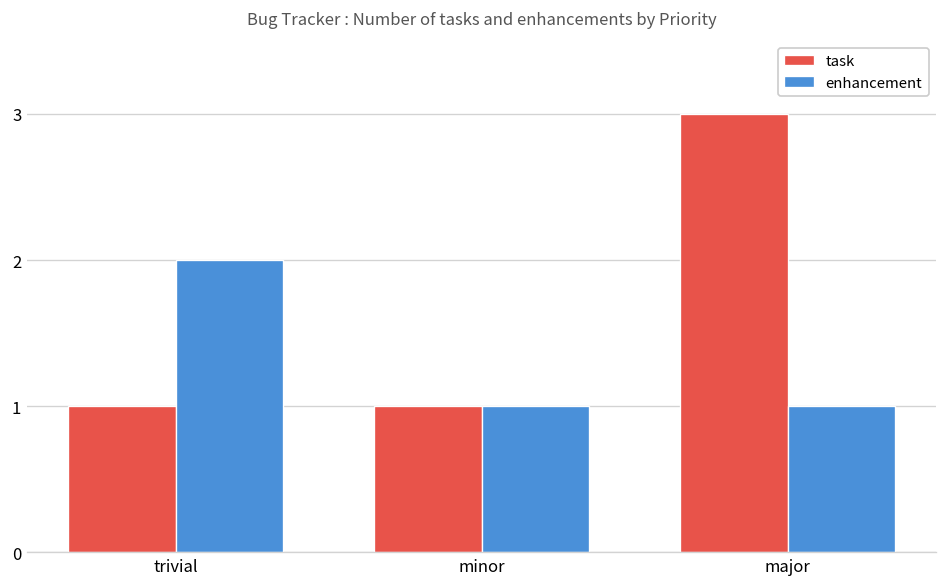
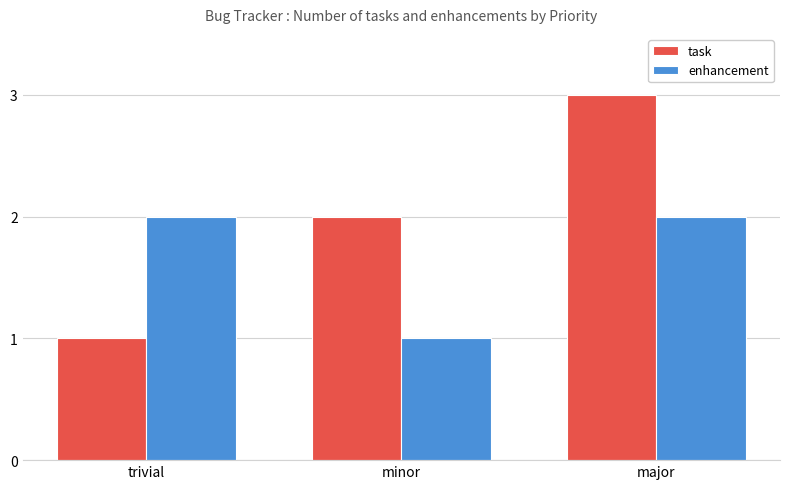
  {
    "task": {
      "trivial": 1,
-     "minor": 1,
+     "minor": 2,
      "major": 3
    },
    "enhancement": {
      "trivial": 2,
      "minor": 1,
-     "major": 1
+     "major": 2
    }
  }
